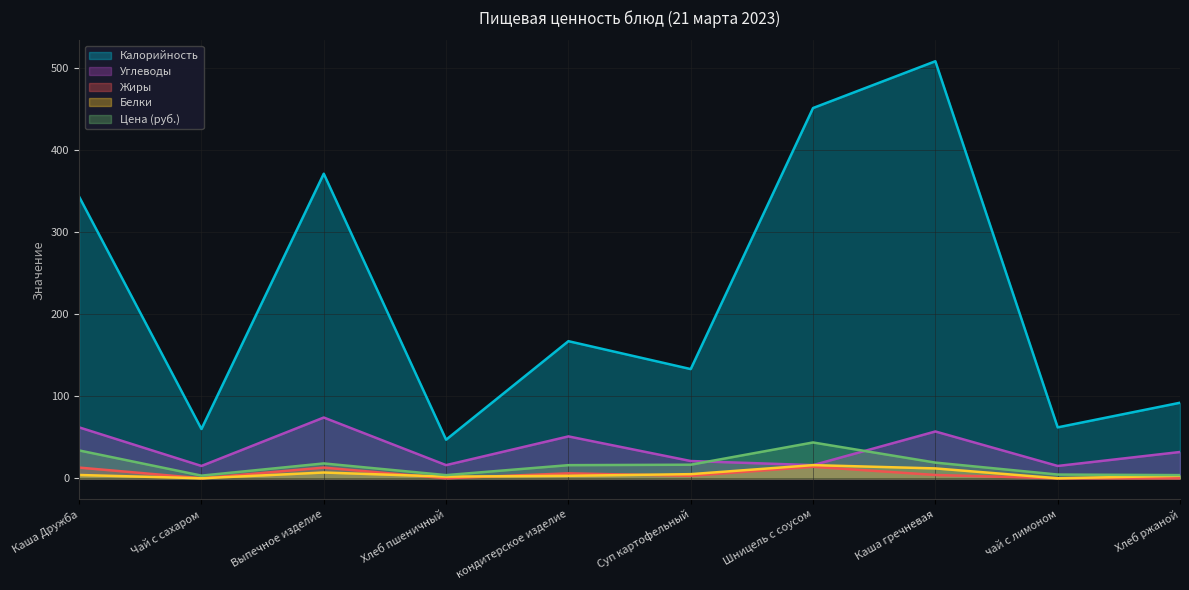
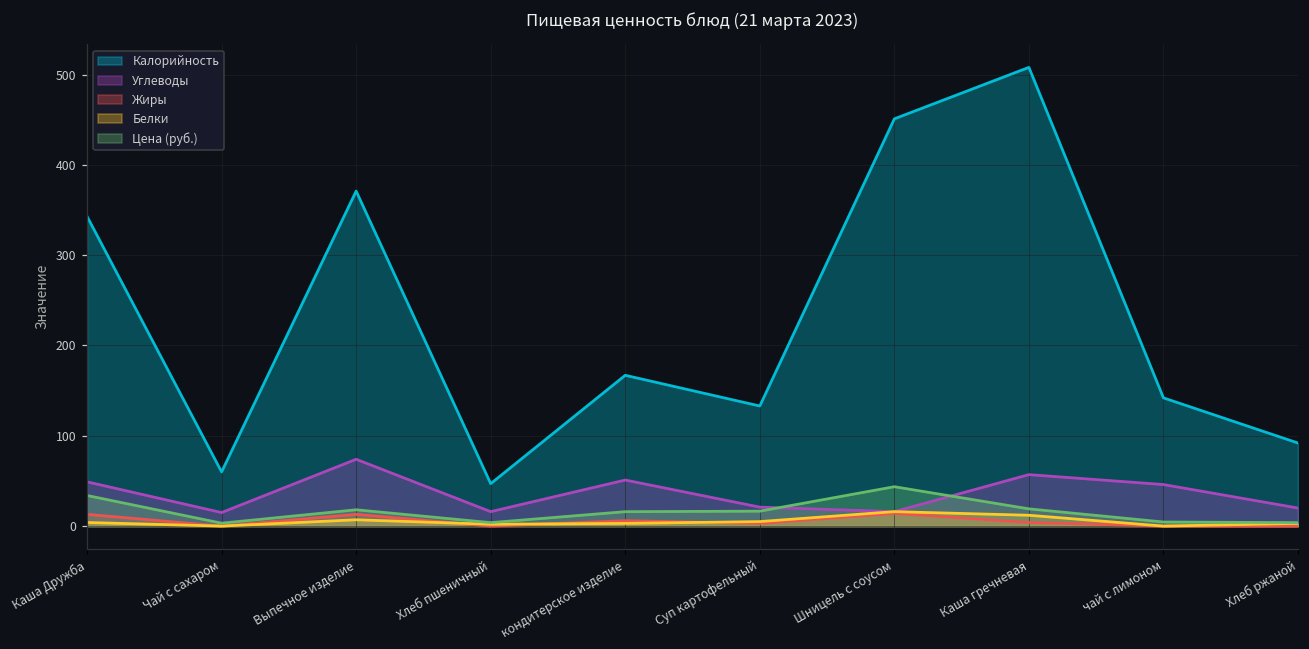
  {
    "Калорийность": {
      "Каша Дружба": 340,
      "Чай с сахаром": 60,
      "Выпечное изделие": 370,
      "Хлеб пшеничный": 50,
      "кондитерское изделие": 170,
      "Суп картофельный": 130,
      "Шницель с соусом": 450,
      "Каша гречневая": 510,
-     "чай с лимоном": 60,
+     "чай с лимоном": 140,
      "Хлеб ржаной": 90
    },
    "Углеводы": {
-     "Каша Дружба": 60,
+     "Каша Дружба": 50,
      "Чай с сахаром": 20,
      "Выпечное изделие": 70,
      "Хлеб пшеничный": 20,
      "кондитерское изделие": 50,
      "Суп картофельный": 20,
      "Каша гречневая": 60,
-     "чай с лимоном": 20,
-     "Хлеб ржаной": 30
+     "чай с лимоном": 50,
+     "Хлеб ржаной": 20
    },
    "Жиры": {
      "Каша Дружба": 10,
      "Выпечное изделие": 10,
      "Каша гречневая": 0
    },
    "Белки": {
      "Каша Дружба": 0,
      "Выпечное изделие": 10,
      "Каша гречневая": 10
    },
    "Цена (руб.)": {
      "Каша Дружба": 30,
      "Чай с сахаром": 0,
      "Выпечное изделие": 20,
      "кондитерское изделие": 20,
      "Суп картофельный": 20,
      "Шницель с соусом": 40,
      "Каша гречневая": 20,
      "чай с лимоном": 0
    }
  }
